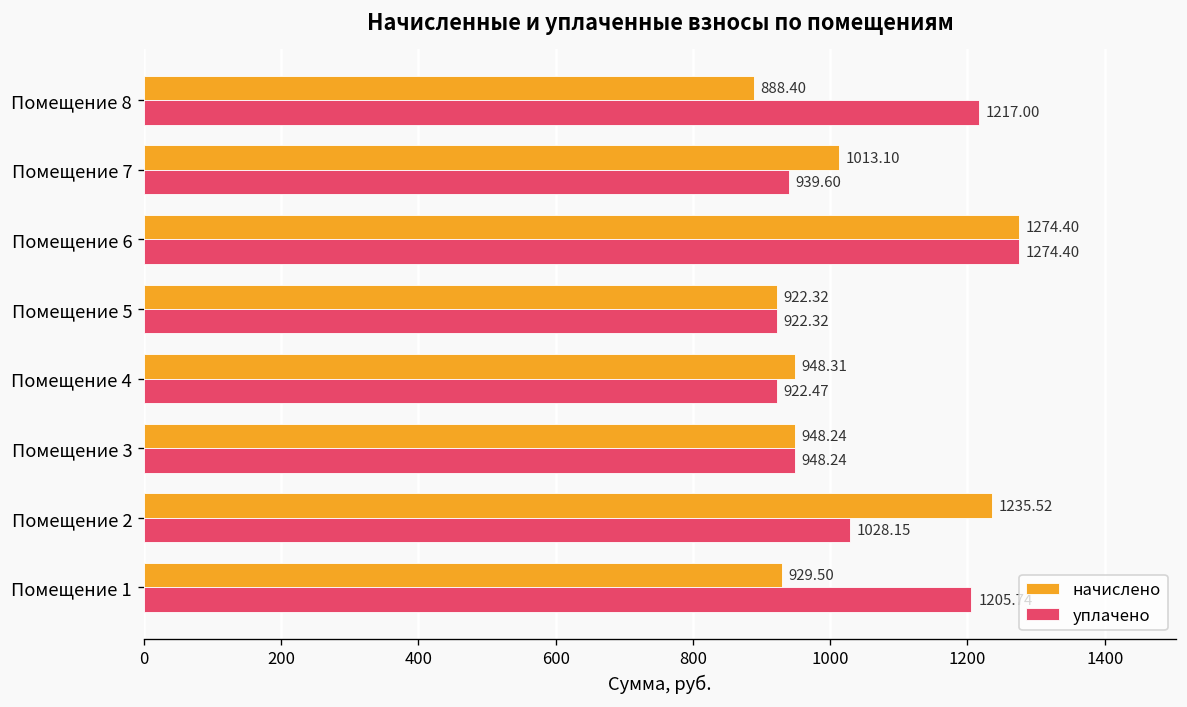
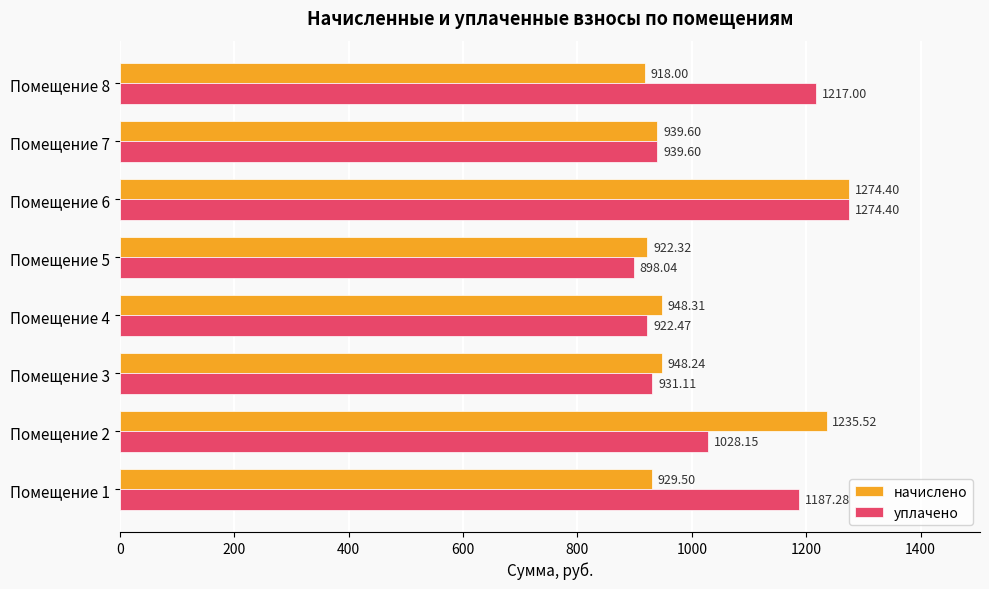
  {
    "начислено": {
-     "Помещение 8": 888.40,
-     "Помещение 7": 1013.10,
+     "Помещение 8": 918.00,
+     "Помещение 7": 939.60,
      "Помещение 6": 1274.40,
      "Помещение 5": 922.32,
      "Помещение 4": 948.31,
      "Помещение 3": 948.24,
      "Помещение 2": 1235.52,
      "Помещение 1": 929.50
    },
    "уплачено": {
      "Помещение 8": 1217.00,
      "Помещение 7": 939.60,
      "Помещение 6": 1274.40,
-     "Помещение 5": 922.32,
+     "Помещение 5": 898.04,
      "Помещение 4": 922.47,
-     "Помещение 3": 948.24,
+     "Помещение 3": 931.11,
      "Помещение 2": 1028.15,
-     "Помещение 1": 1210
+     "Помещение 1": 1190
    }
  }
